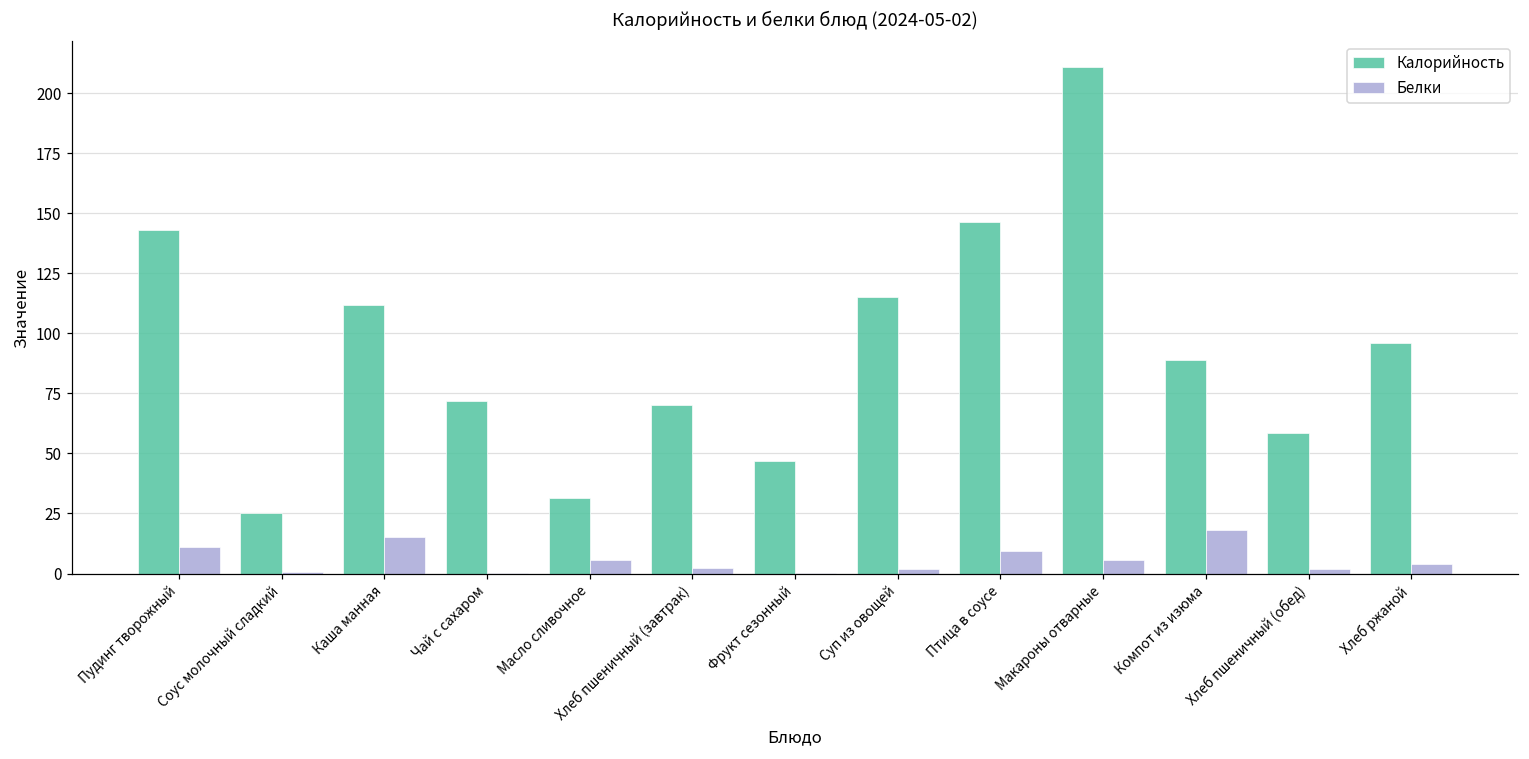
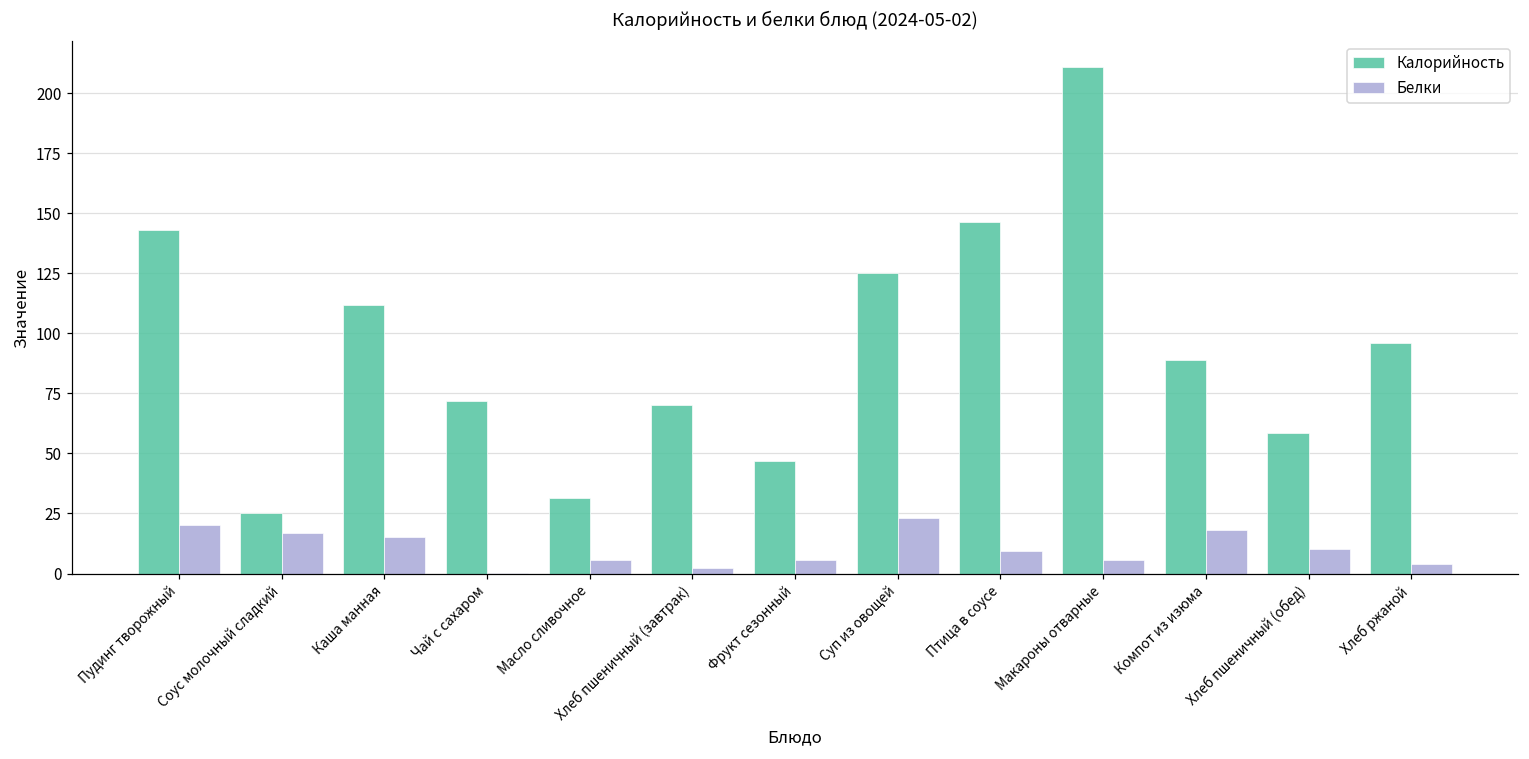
  {
    "Калорийность": {
      "Пудинг творожный": 143,
      "Соус молочный сладкий": 25,
      "Каша манная": 112,
      "Чай с сахаром": 72,
      "Масло сливочное": 32,
      "Хлеб пшеничный (завтрак)": 70,
      "Фрукт сезонный": 47,
-     "Суп из овощей": 115,
+     "Суп из овощей": 125,
      "Птица в соусе": 147,
      "Макароны отварные": 211,
      "Компот из изюма": 89,
      "Хлеб пшеничный (обед)": 59,
      "Хлеб ржаной": 96
    },
    "Белки": {
-     "Пудинг творожный": 11,
-     "Соус молочный сладкий": 1,
+     "Пудинг творожный": 20,
+     "Соус молочный сладкий": 17,
      "Каша манная": 15,
      "Масло сливочное": 6,
      "Хлеб пшеничный (завтрак)": 2,
-     "Фрукт сезонный": 0,
-     "Суп из овощей": 2,
+     "Фрукт сезонный": 6,
+     "Суп из овощей": 23,
      "Птица в соусе": 10,
      "Макароны отварные": 6,
      "Компот из изюма": 18,
-     "Хлеб пшеничный (обед)": 2,
+     "Хлеб пшеничный (обед)": 10,
      "Хлеб ржаной": 4
    }
  }
